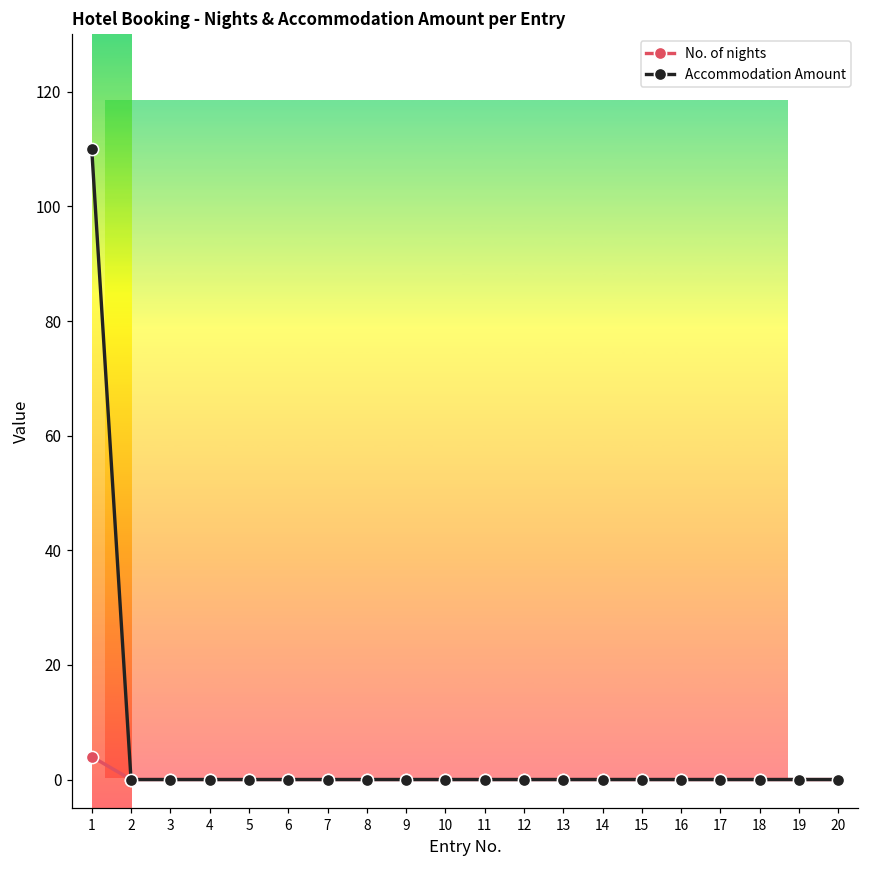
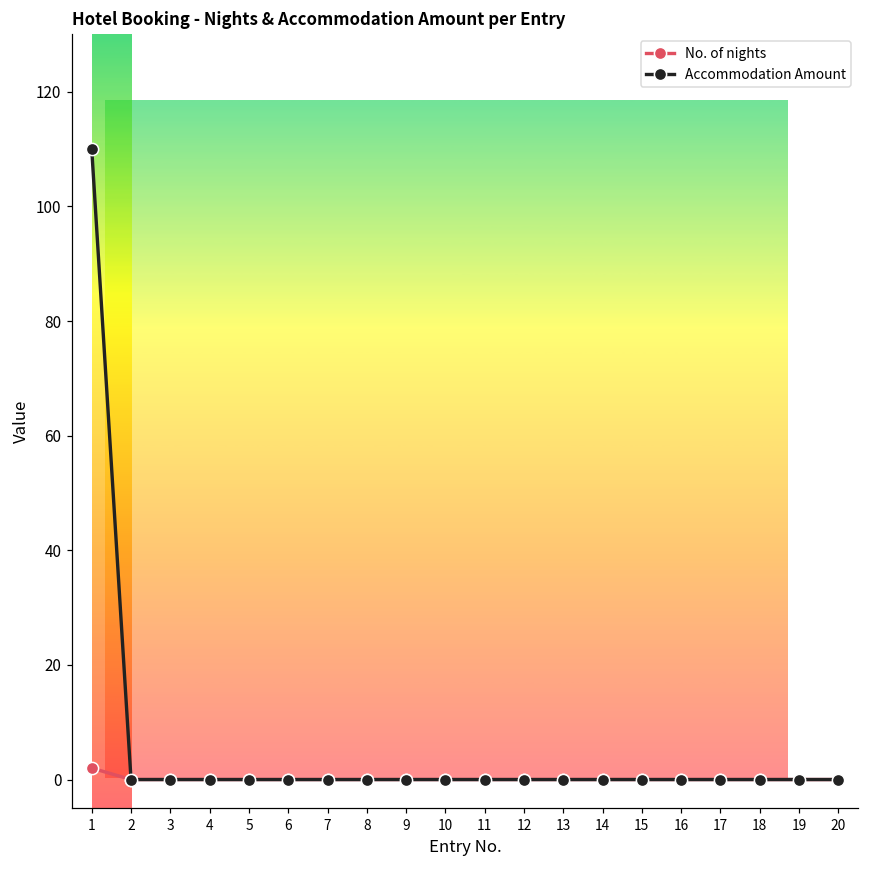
  {
    "No. of nights": {
-     "1": 4
+     "1": 2
    },
    "Accommodation Amount": {
      "1": 110
    }
  }
